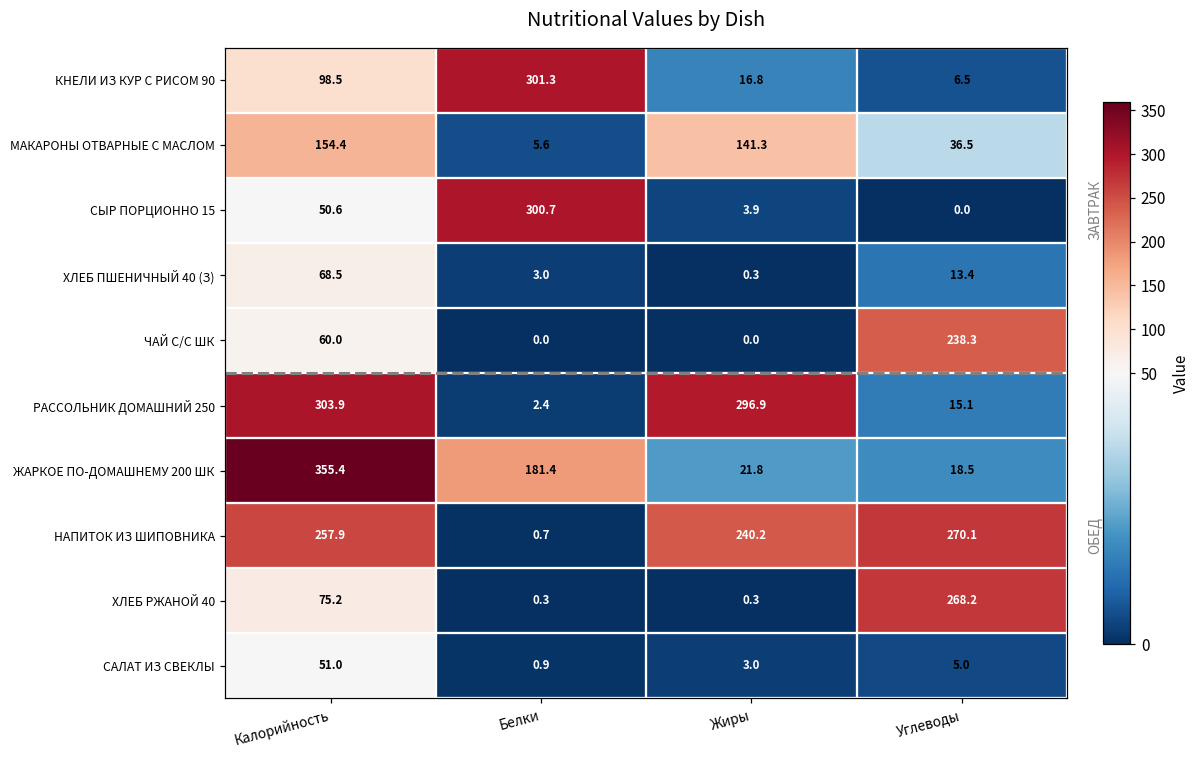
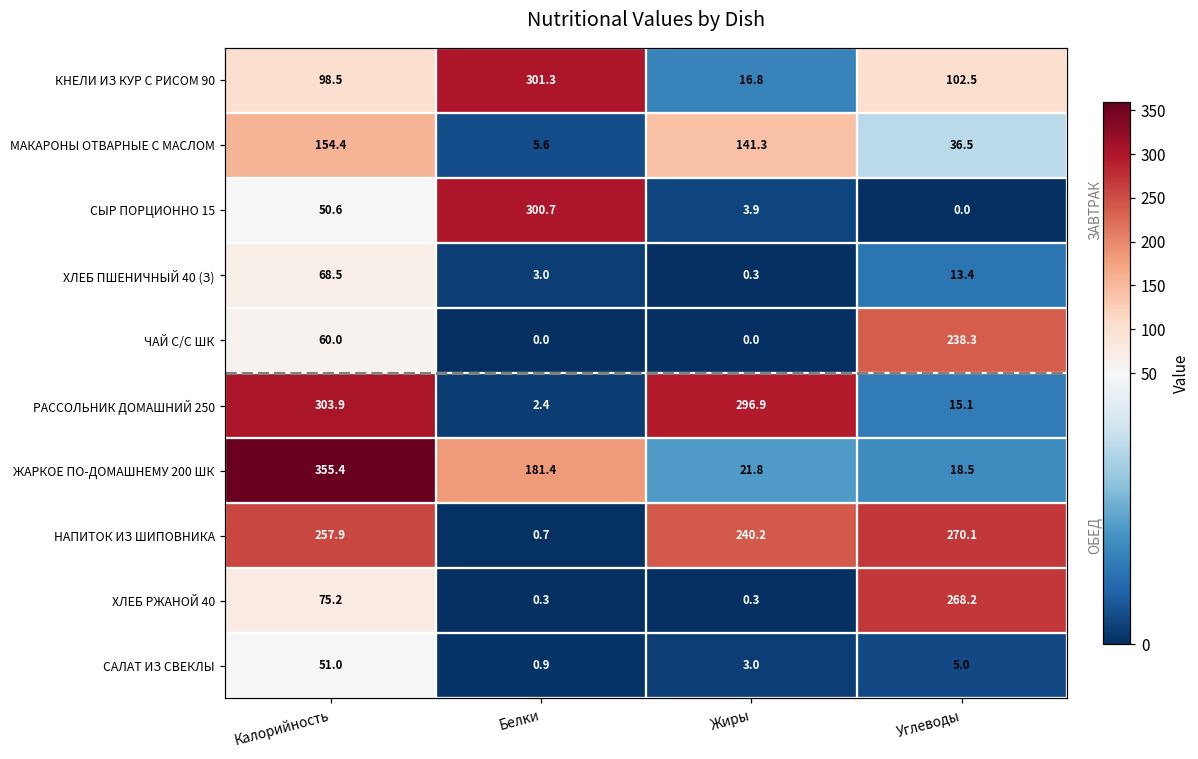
  {
    "КНЕЛИ ИЗ КУР С РИСОМ 90": {
      "Калорийность": 98.5,
      "Белки": 301.3,
      "Жиры": 16.8,
-     "Углеводы": 6.5
+     "Углеводы": 102.5
    },
    "МАКАРОНЫ ОТВАРНЫЕ С МАСЛОМ": {
      "Калорийность": 154.4,
      "Белки": 5.6,
      "Жиры": 141.3,
      "Углеводы": 36.5
    },
    "СЫР ПОРЦИОННО 15": {
      "Калорийность": 50.6,
      "Белки": 300.7,
      "Жиры": 3.9,
      "Углеводы": 0.0
    },
    "ХЛЕБ ПШЕНИЧНЫЙ 40 (З)": {
      "Калорийность": 68.5,
      "Белки": 3.0,
      "Жиры": 0.3,
      "Углеводы": 13.4
    },
    "ЧАЙ С/С ШК": {
      "Калорийность": 60.0,
      "Белки": 0.0,
      "Жиры": 0.0,
      "Углеводы": 238.3
    },
    "РАССОЛЬНИК ДОМАШНИЙ 250": {
      "Калорийность": 303.9,
      "Белки": 2.4,
      "Жиры": 296.9,
      "Углеводы": 15.1
    },
    "ЖАРКОЕ ПО-ДОМАШНЕМУ 200 ШК": {
      "Калорийность": 355.4,
      "Белки": 181.4,
      "Жиры": 21.8,
      "Углеводы": 18.5
    },
    "НАПИТОК ИЗ ШИПОВНИКА": {
      "Калорийность": 257.9,
      "Белки": 0.7,
      "Жиры": 240.2,
      "Углеводы": 270.1
    },
    "ХЛЕБ РЖАНОЙ 40": {
      "Калорийность": 75.2,
      "Белки": 0.3,
      "Жиры": 0.3,
      "Углеводы": 268.2
    },
    "САЛАТ ИЗ СВЕКЛЫ": {
      "Калорийность": 51.0,
      "Белки": 0.9,
      "Жиры": 3.0,
      "Углеводы": 5.0
    }
  }
